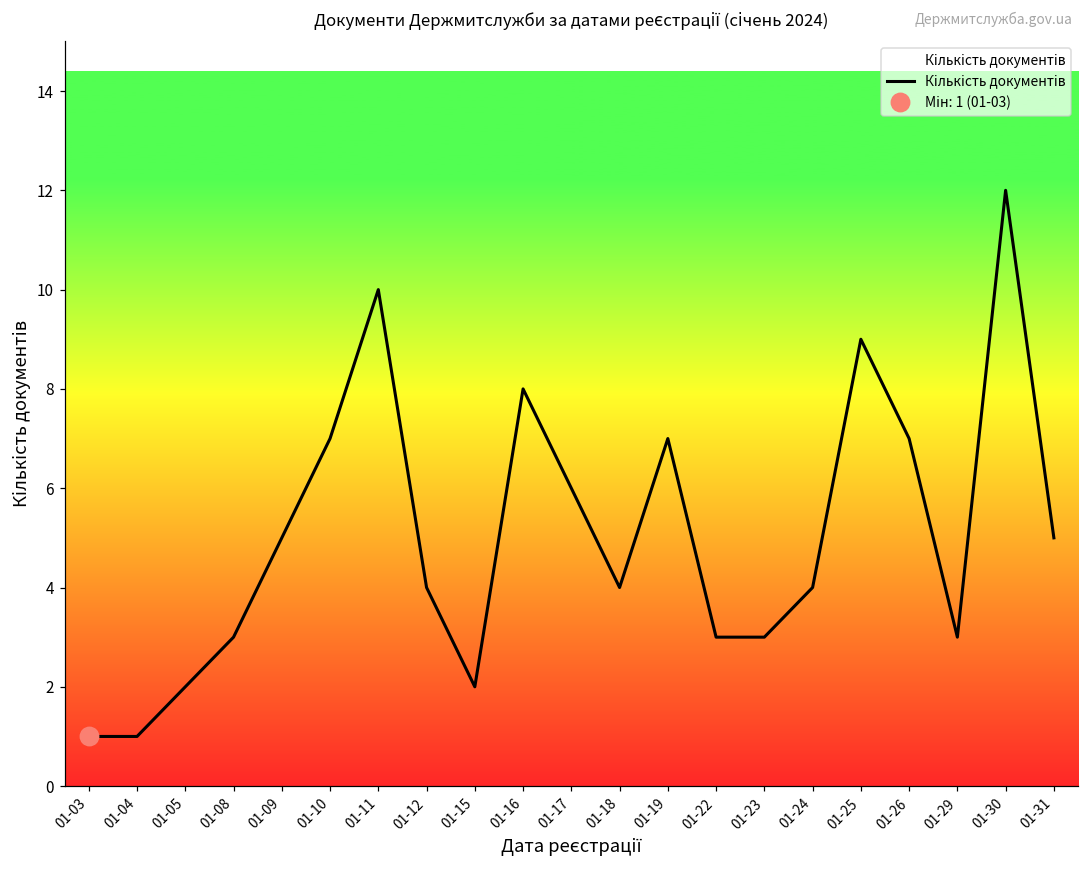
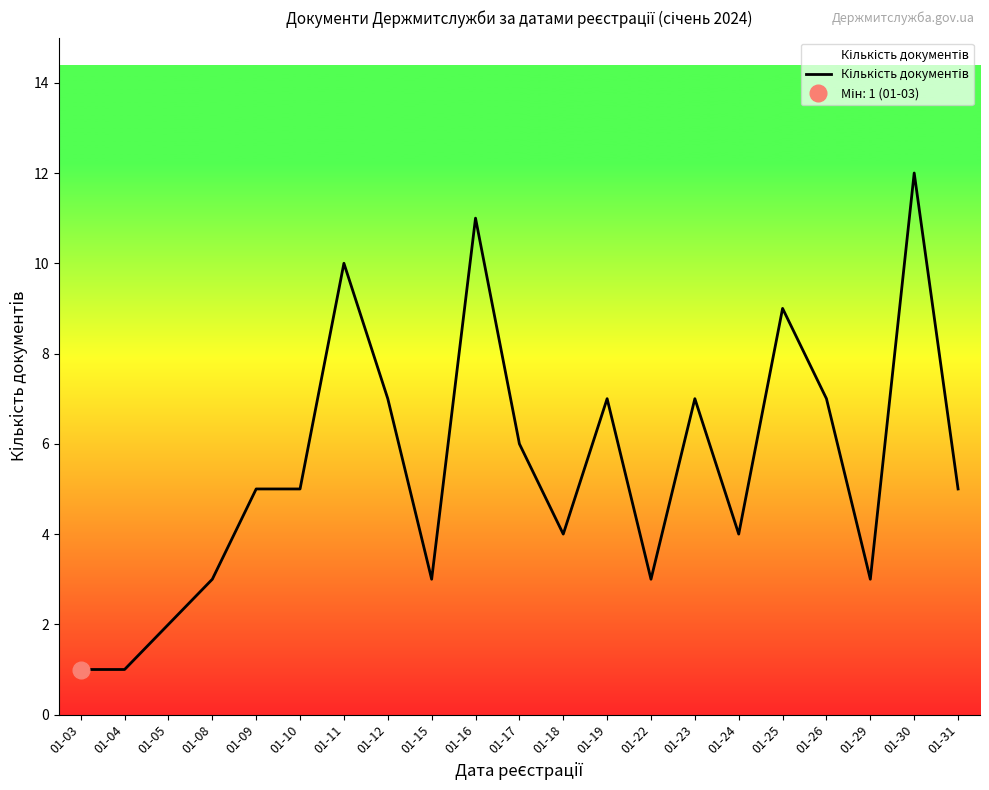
  {
    "Кількість документів": {
      "01-04": 1,
      "01-05": 2,
      "01-08": 3,
      "01-09": 5,
-     "01-10": 7,
+     "01-10": 5,
      "01-11": 10,
-     "01-12": 4,
-     "01-15": 2,
-     "01-16": 8,
+     "01-12": 7,
+     "01-15": 3,
+     "01-16": 11,
      "01-17": 6,
      "01-18": 4,
      "01-19": 7,
      "01-22": 3,
-     "01-23": 3,
+     "01-23": 7,
      "01-24": 4,
      "01-25": 9,
      "01-26": 7,
      "01-29": 3,
      "01-30": 12,
      "01-31": 5
    }
  }
